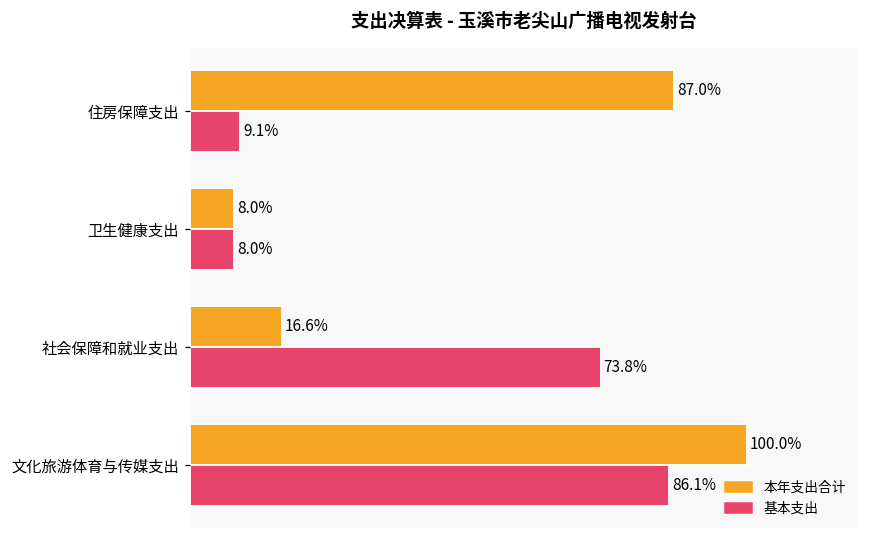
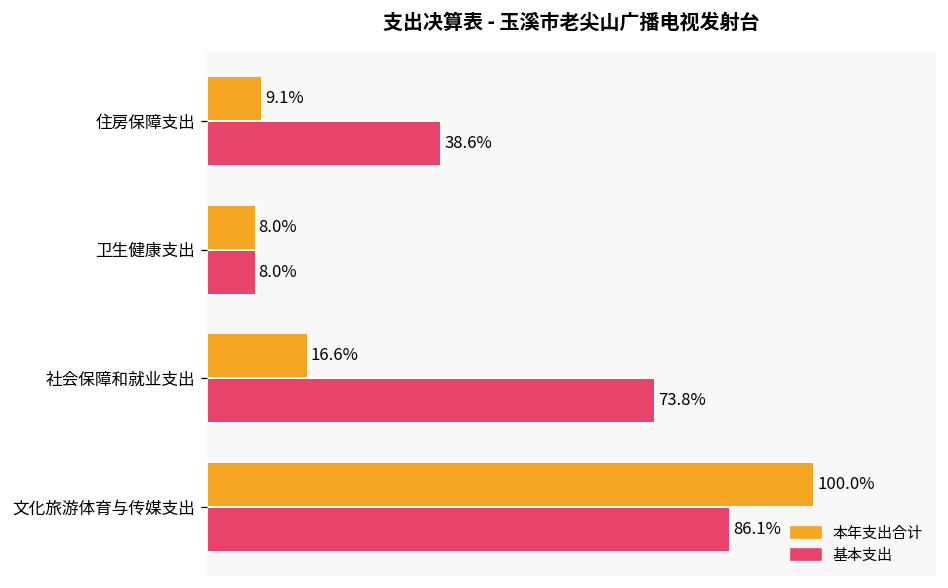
  {
    "本年支出合计": {
-     "住房保障支出": "87.0%",
+     "住房保障支出": "9.1%",
      "卫生健康支出": "8.0%",
      "社会保障和就业支出": "16.6%",
      "文化旅游体育与传媒支出": "100.0%"
    },
    "基本支出": {
-     "住房保障支出": "9.1%",
+     "住房保障支出": "38.6%",
      "卫生健康支出": "8.0%",
      "社会保障和就业支出": "73.8%",
      "文化旅游体育与传媒支出": "86.1%"
    }
  }
